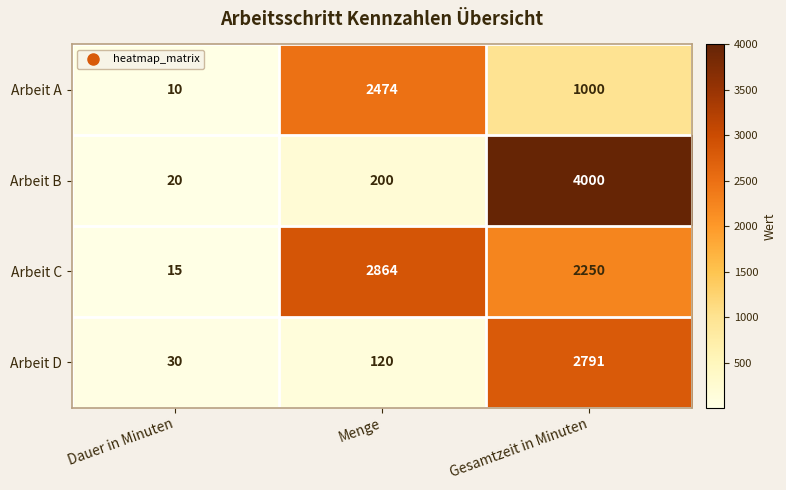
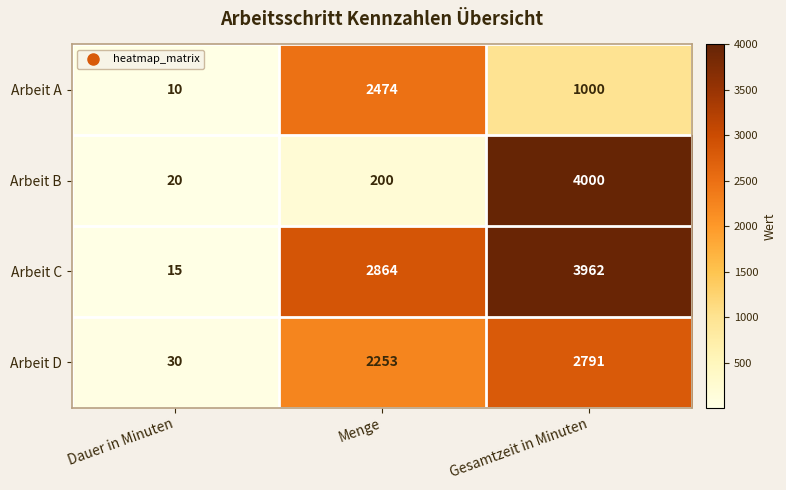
  {
    "Arbeit A": {
      "Dauer in Minuten": 10,
      "Menge": 2474,
      "Gesamtzeit in Minuten": 1000
    },
    "Arbeit B": {
      "Dauer in Minuten": 20,
      "Menge": 200,
      "Gesamtzeit in Minuten": 4000
    },
    "Arbeit C": {
      "Dauer in Minuten": 15,
      "Menge": 2864,
-     "Gesamtzeit in Minuten": 2250
+     "Gesamtzeit in Minuten": 3962
    },
    "Arbeit D": {
      "Dauer in Minuten": 30,
-     "Menge": 120,
+     "Menge": 2253,
      "Gesamtzeit in Minuten": 2791
    }
  }
